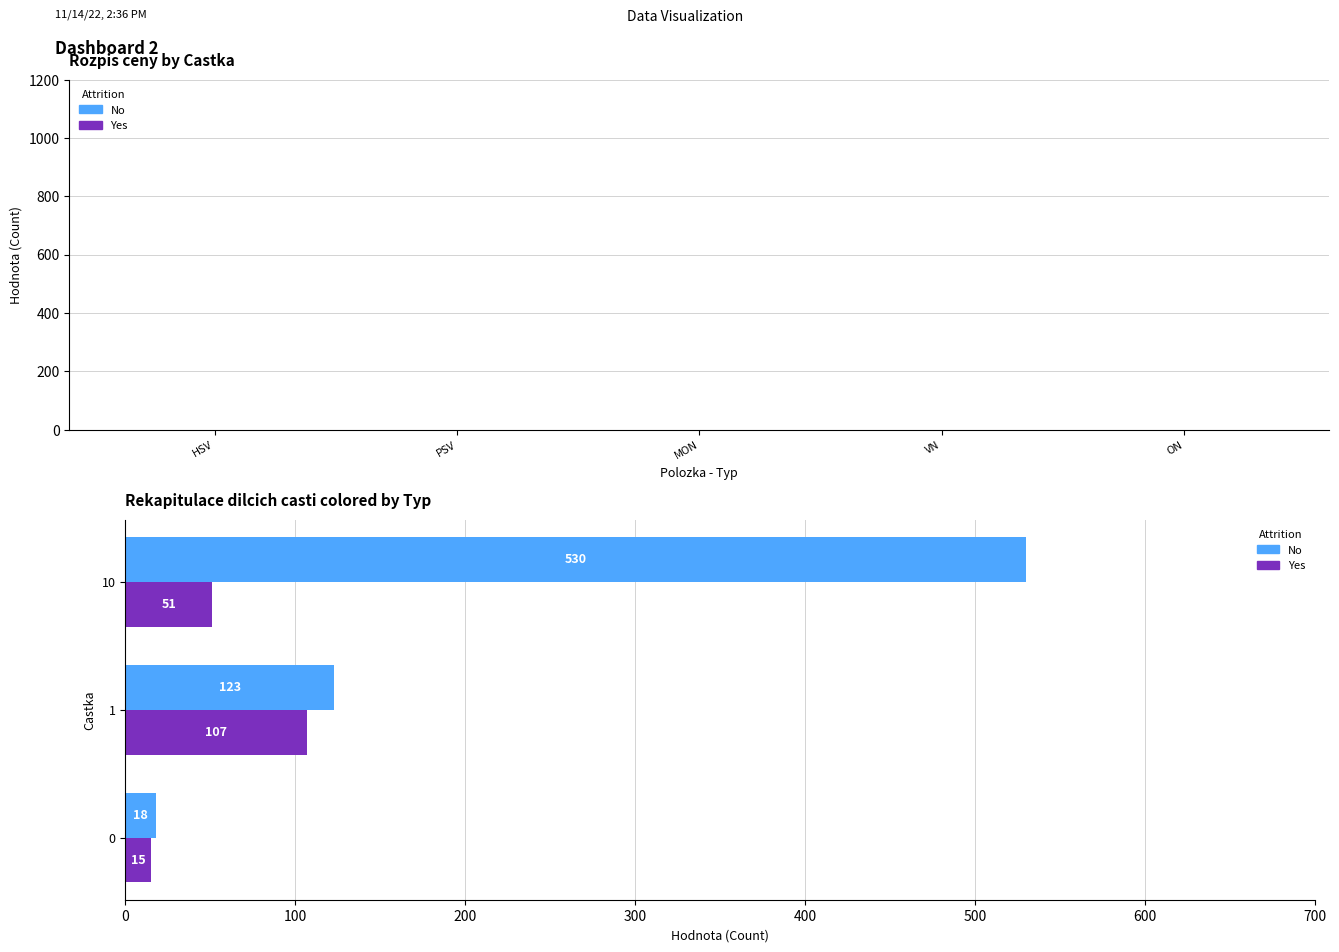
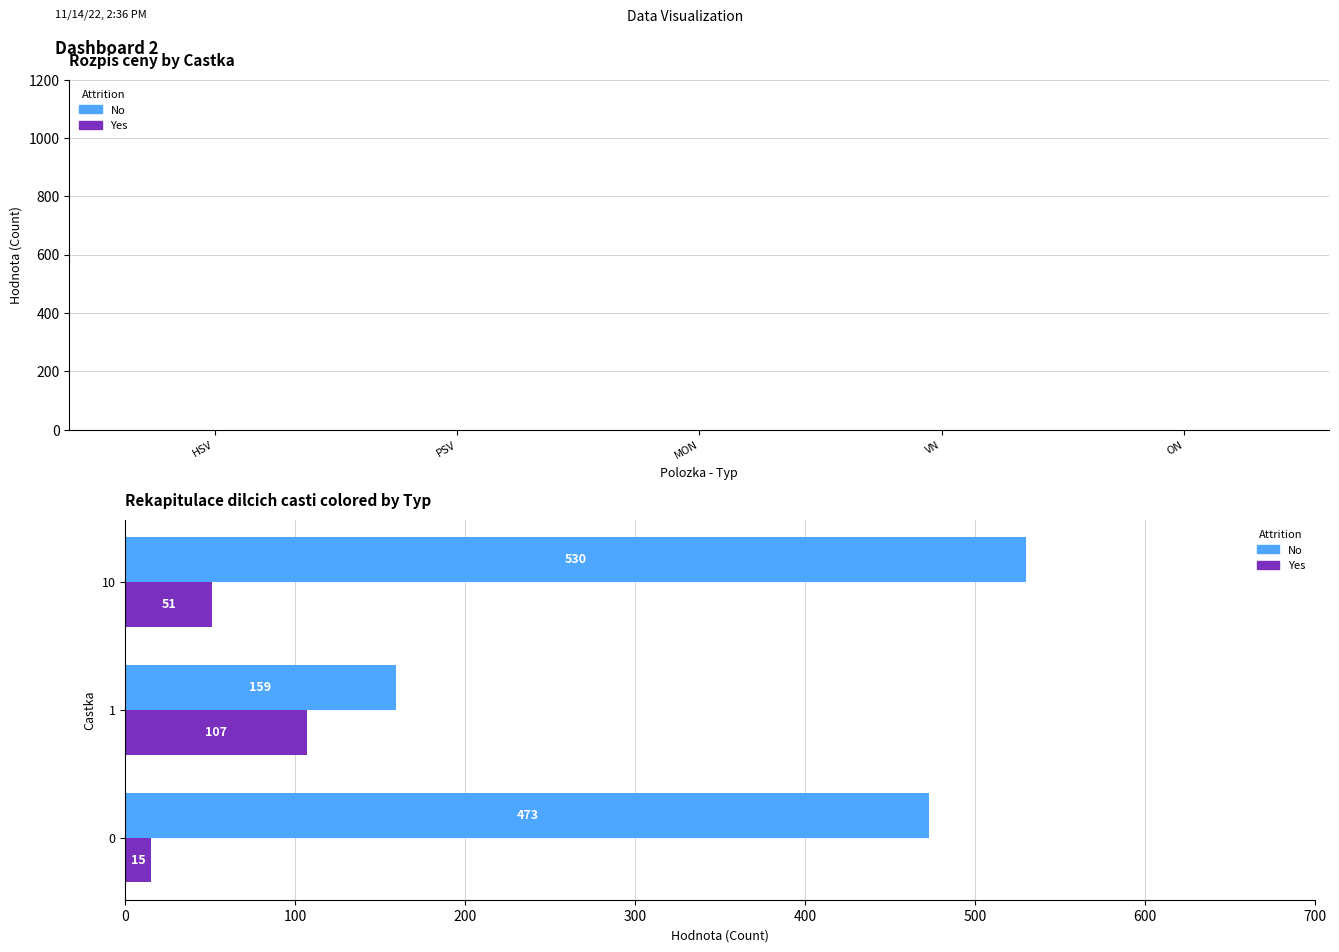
  {
    "Rozpis ceny by Castka": {
      "No": {
        "HSV": 0,
        "PSV": 0,
        "MON": 0,
        "VN": 0,
        "ON": 0
      },
      "Yes": {
        "HSV": 0,
        "PSV": 0,
        "MON": 0,
        "VN": 0,
        "ON": 0
      }
    },
    "Rekapitulace dilcich casti colored by Typ": {
      "No": {
        "10": 530,
-       "1": 123,
-       "0": 18
+       "1": 159,
+       "0": 473
      },
      "Yes": {
        "10": 51,
        "1": 107,
        "0": 15
      }
    }
  }
